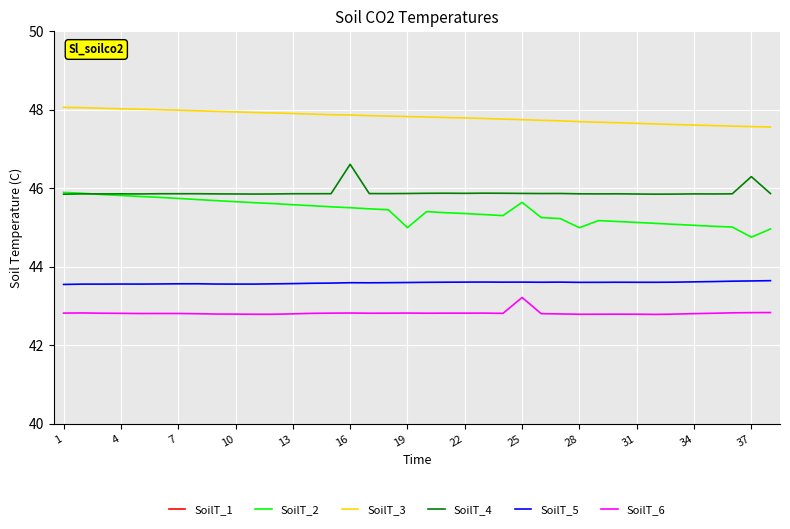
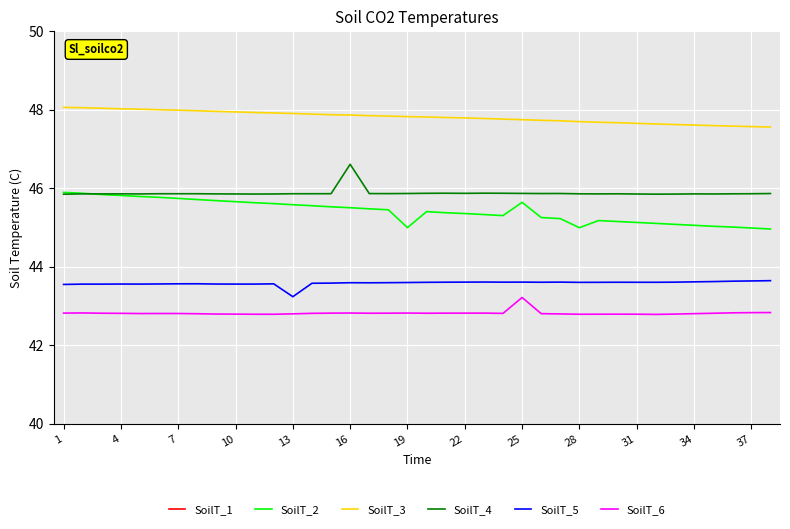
  {
    "SoilT_2": {
      "7": 45.7,
      "10": 45.7,
      "13": 45.6,
      "16": 45.5,
      "19": 45.0,
      "22": 45.4,
      "25": 45.6,
      "28": 45.0,
      "31": 45.1,
      "34": 45.1,
-     "37": 44.8
+     "37": 45.0
    },
    "SoilT_3": {
      "1": 48.1,
      "4": 48.0,
      "7": 48.0,
      "10": 47.9,
      "13": 47.9,
      "16": 47.9,
      "19": 47.8,
      "22": 47.8,
      "25": 47.7,
      "28": 47.7,
      "31": 47.7,
      "34": 47.6,
      "37": 47.6
    },
    "SoilT_4": {
      "7": 45.9,
      "10": 45.9,
      "13": 45.9,
      "16": 46.6,
      "19": 45.9,
      "22": 45.9,
      "25": 45.9,
      "28": 45.9,
      "31": 45.9,
      "34": 45.9,
-     "37": 46.3
+     "37": 45.9
    },
    "SoilT_5": {
      "1": 43.6,
      "4": 43.6,
      "7": 43.6,
      "10": 43.6,
-     "13": 43.6,
+     "13": 43.2,
      "16": 43.6,
      "19": 43.6,
      "22": 43.6,
      "25": 43.6,
      "28": 43.6,
      "31": 43.6,
      "34": 43.6,
      "37": 43.6
    },
    "SoilT_6": {
      "1": 42.8,
      "4": 42.8,
      "7": 42.8,
      "10": 42.8,
      "13": 42.8,
      "16": 42.8,
      "19": 42.8,
      "22": 42.8,
      "25": 43.2,
      "28": 42.8,
      "31": 42.8,
      "34": 42.8,
      "37": 42.8
    }
  }
